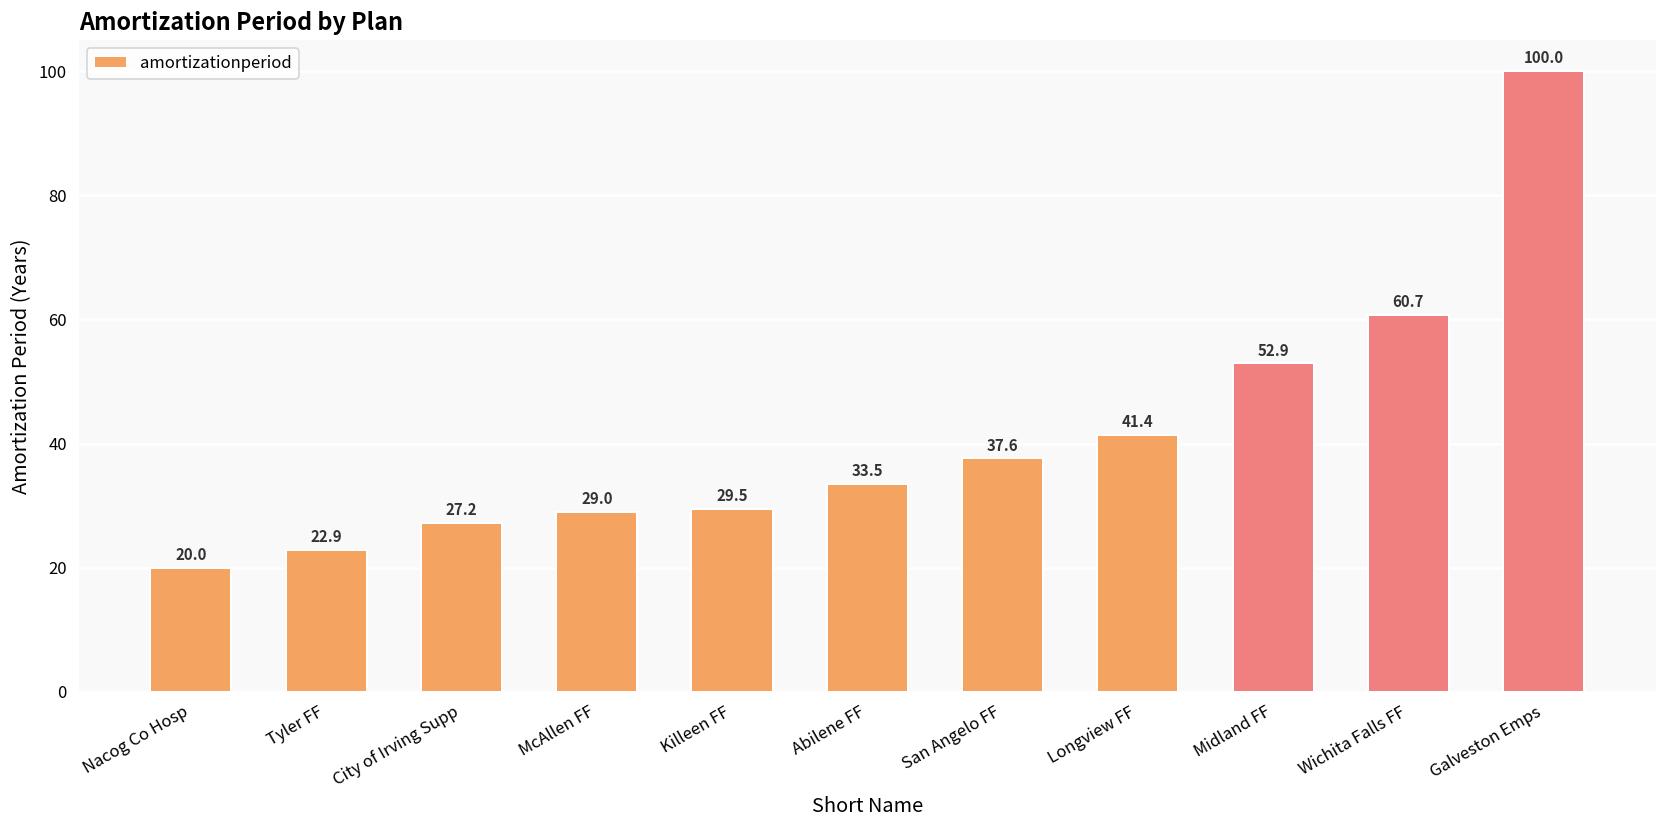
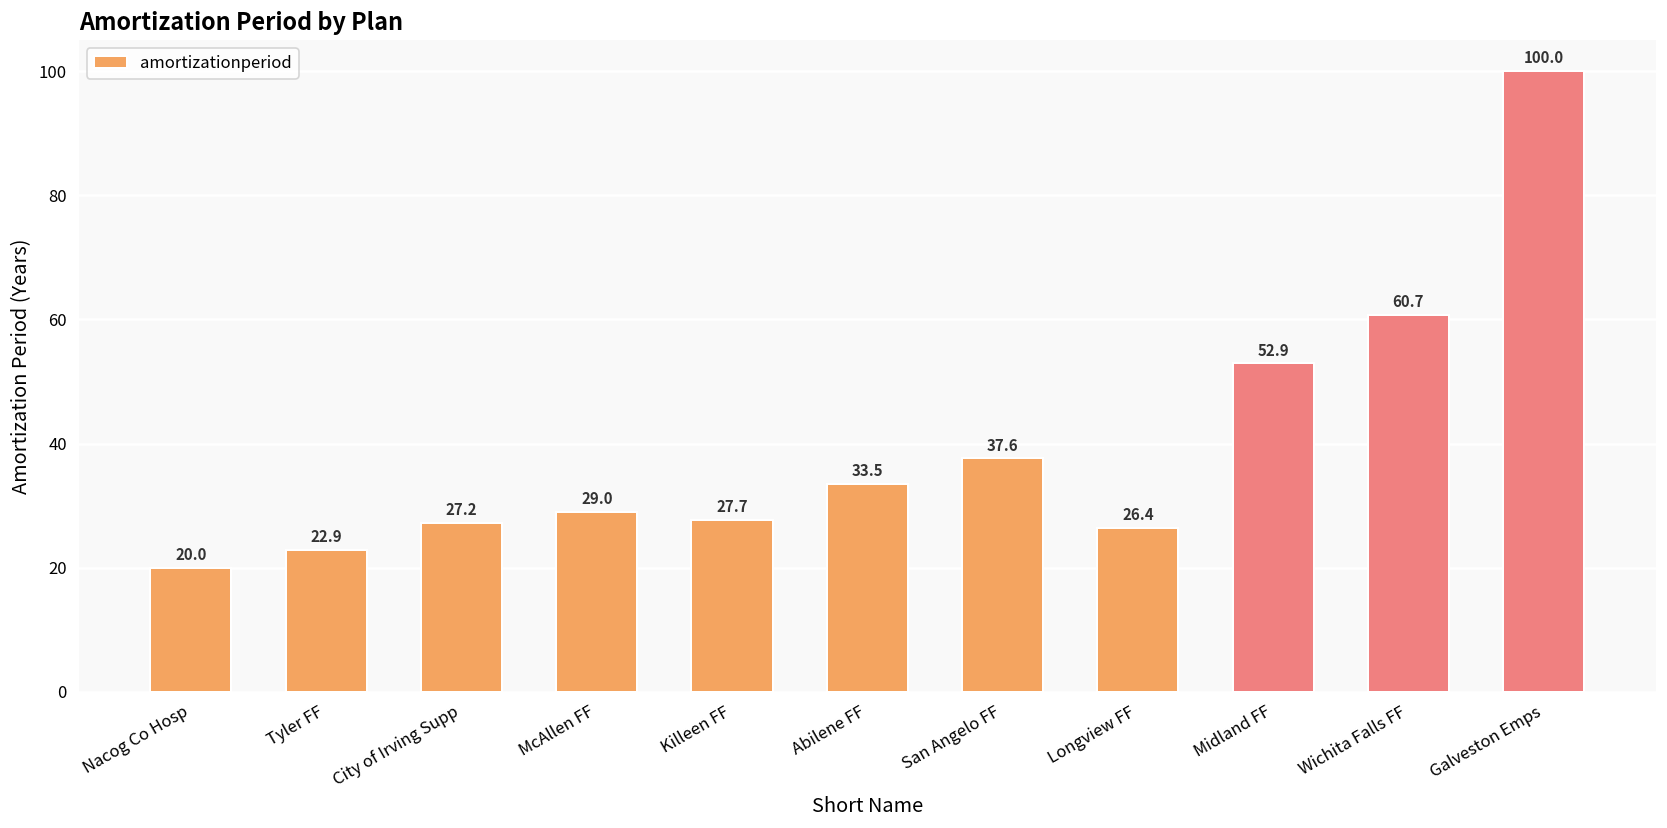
  {
    "Nacog Co Hosp": 20.0,
    "Tyler FF": 22.9,
    "City of Irving Supp": 27.2,
    "McAllen FF": 29.0,
-   "Killeen FF": 29.5,
+   "Killeen FF": 27.7,
    "Abilene FF": 33.5,
    "San Angelo FF": 37.6,
-   "Longview FF": 41.4,
+   "Longview FF": 26.4,
    "Midland FF": 52.9,
    "Wichita Falls FF": 60.7,
    "Galveston Emps": 100.0
  }
